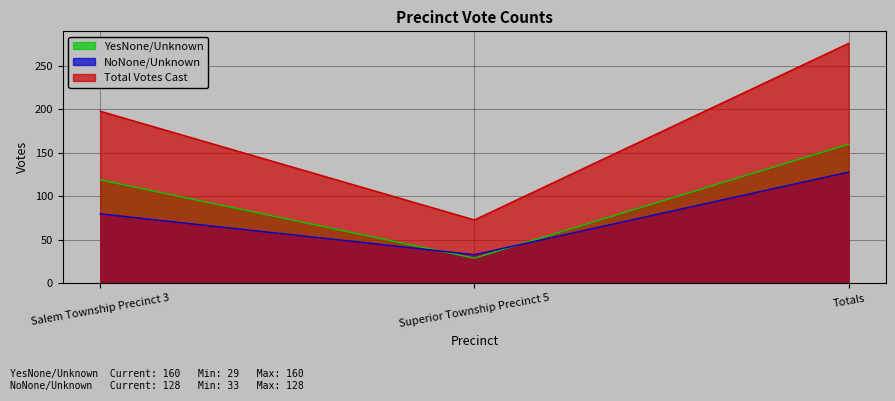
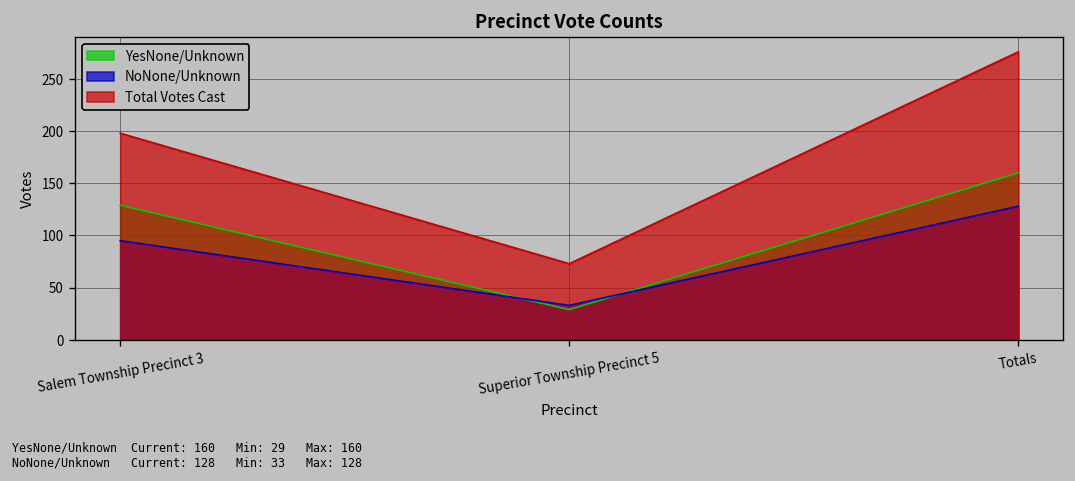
  {
    "YesNone/Unknown": {
-     "Salem Township Precinct 3": 120,
+     "Salem Township Precinct 3": 130,
      "Superior Township Precinct 5": 30,
      "Totals": 160
    },
    "NoNone/Unknown": {
-     "Salem Township Precinct 3": 80,
+     "Salem Township Precinct 3": 100,
      "Superior Township Precinct 5": 30,
      "Totals": 130
    },
    "Total Votes Cast": {
      "Salem Township Precinct 3": 200,
      "Superior Township Precinct 5": 70,
      "Totals": 280
    }
  }
